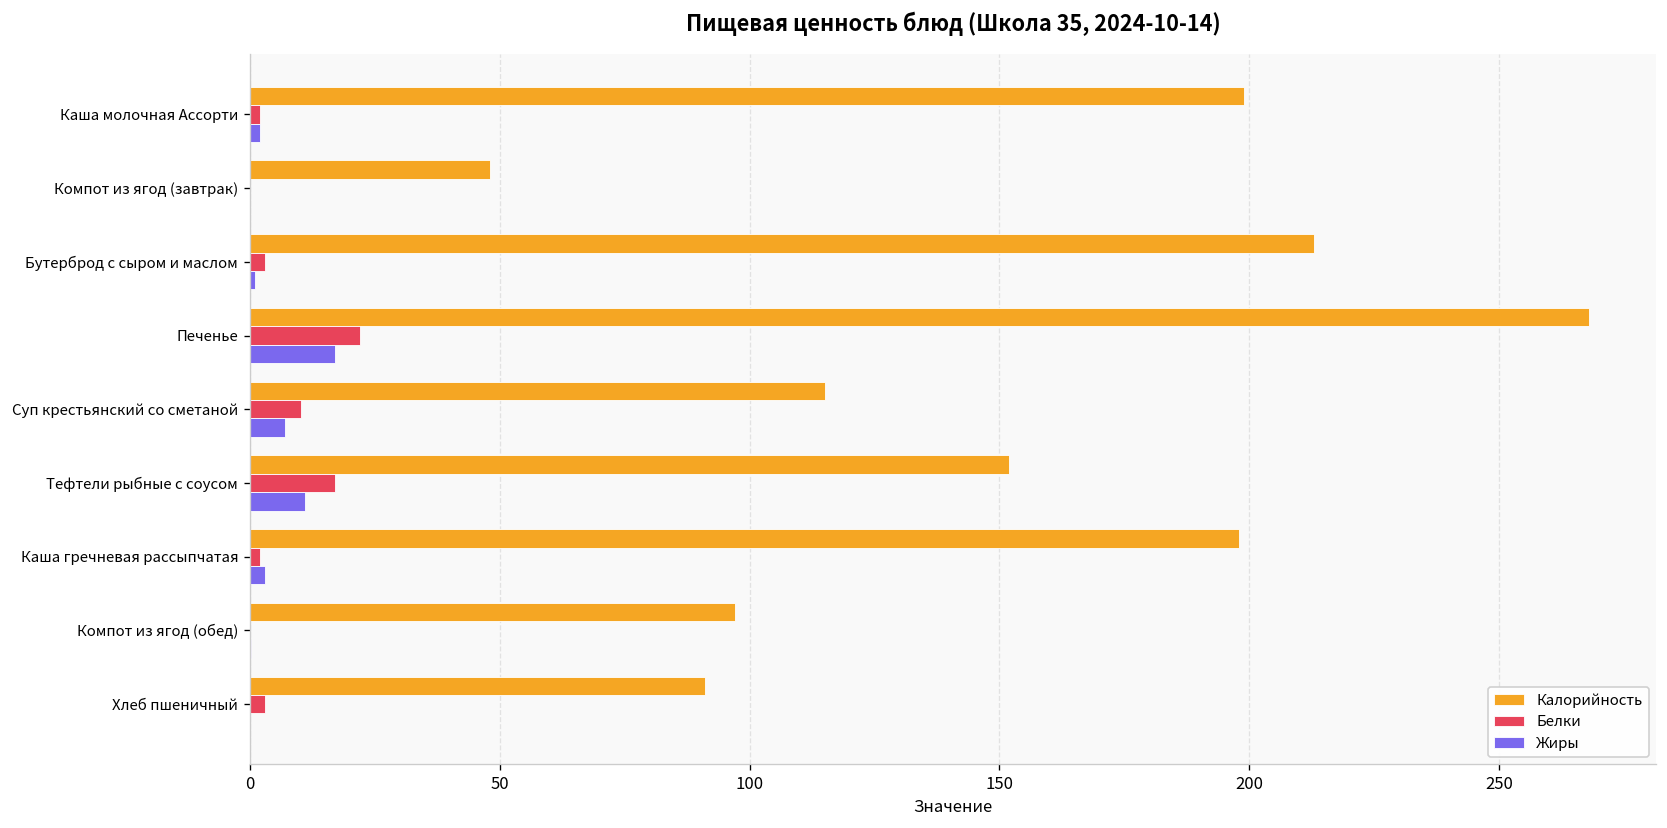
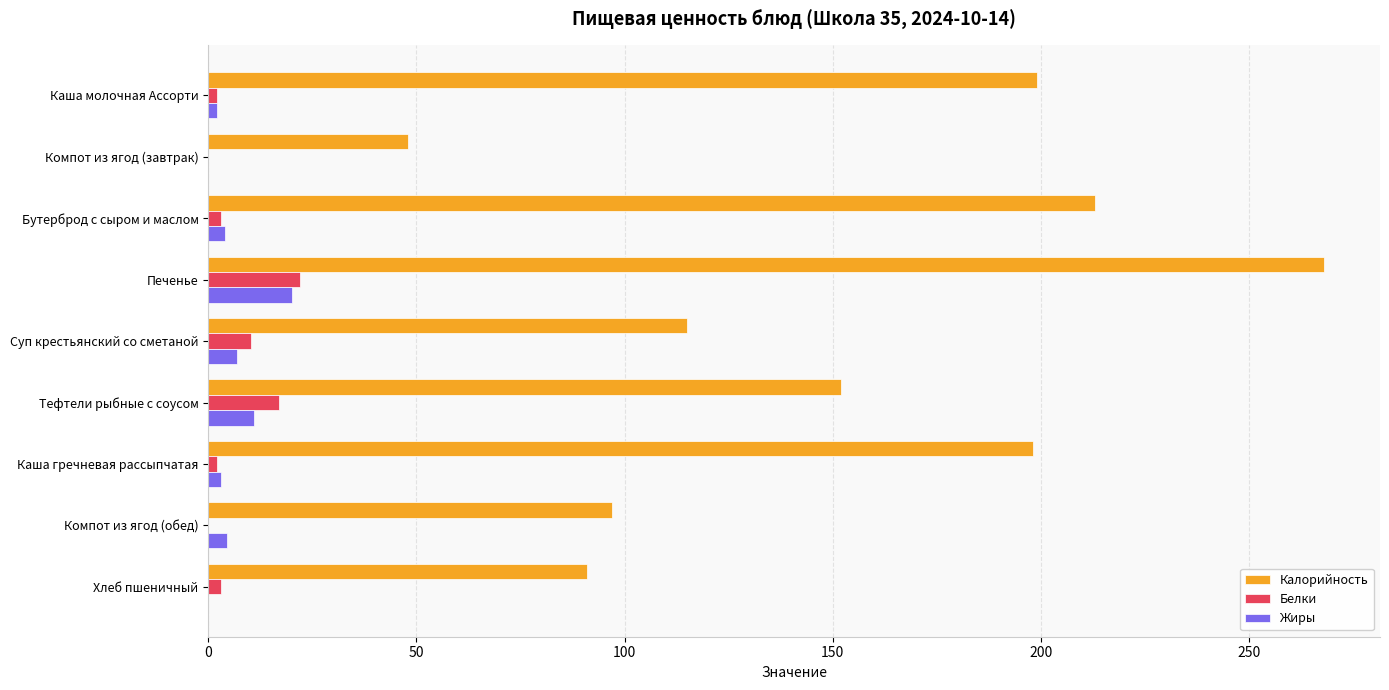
  {
    "Калорийность": {
      "Каша молочная Ассорти": 199,
      "Компот из ягод (завтрак)": 48,
      "Бутерброд с сыром и маслом": 213,
      "Печенье": 268,
      "Суп крестьянский со сметаной": 115,
      "Тефтели рыбные с соусом": 152,
      "Каша гречневая рассыпчатая": 198,
      "Компот из ягод (обед)": 97,
      "Хлеб пшеничный": 91
    },
    "Белки": {
      "Каша молочная Ассорти": 2,
      "Компот из ягод (завтрак)": 0,
      "Бутерброд с сыром и маслом": 3,
      "Печенье": 22,
      "Суп крестьянский со сметаной": 10,
      "Тефтели рыбные с соусом": 17,
      "Каша гречневая рассыпчатая": 2,
      "Компот из ягод (обед)": 0,
      "Хлеб пшеничный": 3
    },
    "Жиры": {
      "Каша молочная Ассорти": 2,
      "Компот из ягод (завтрак)": 0,
-     "Бутерброд с сыром и маслом": 1,
-     "Печенье": 17,
+     "Бутерброд с сыром и маслом": 4,
+     "Печенье": 20,
      "Суп крестьянский со сметаной": 7,
      "Тефтели рыбные с соусом": 11,
      "Каша гречневая рассыпчатая": 3,
-     "Компот из ягод (обед)": 0
+     "Компот из ягод (обед)": 4
    }
  }
